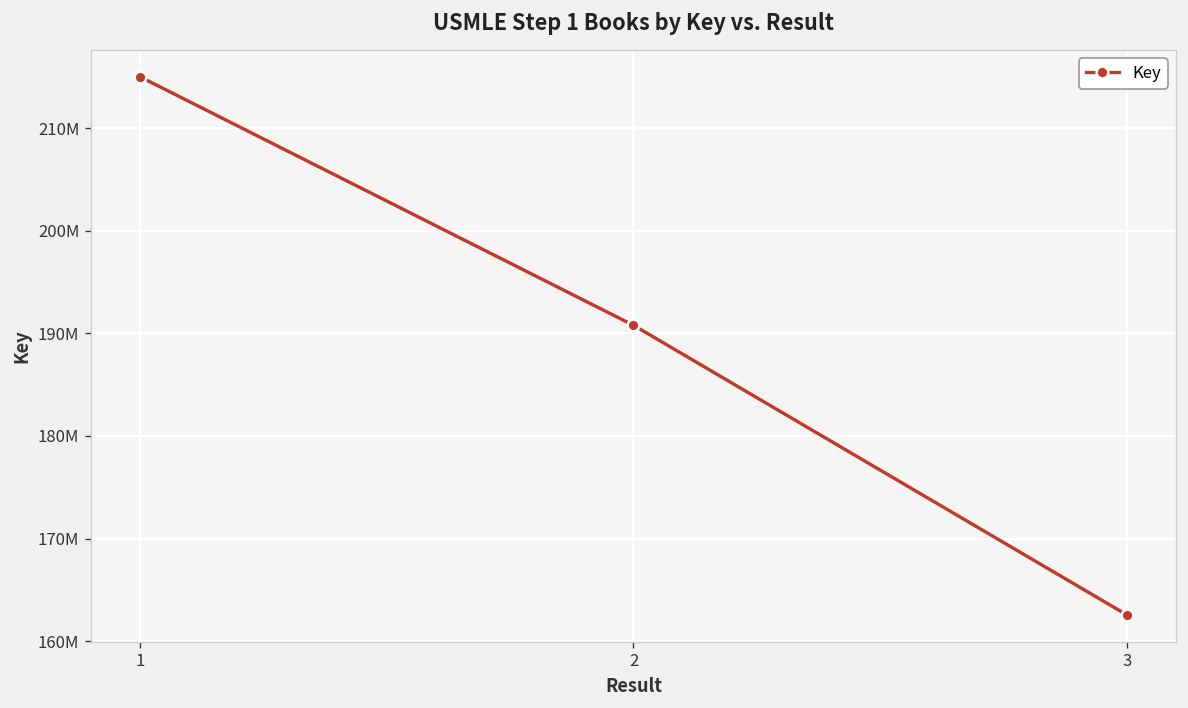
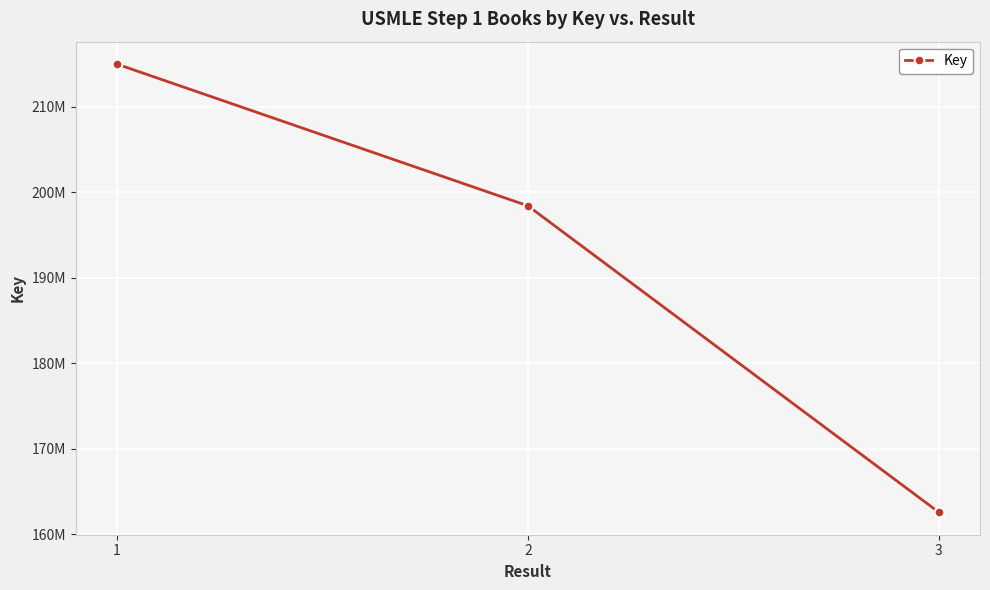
  {
    "1": 215000000,
-   "2": 191000000,
+   "2": 198000000,
    "3": 163000000
  }
